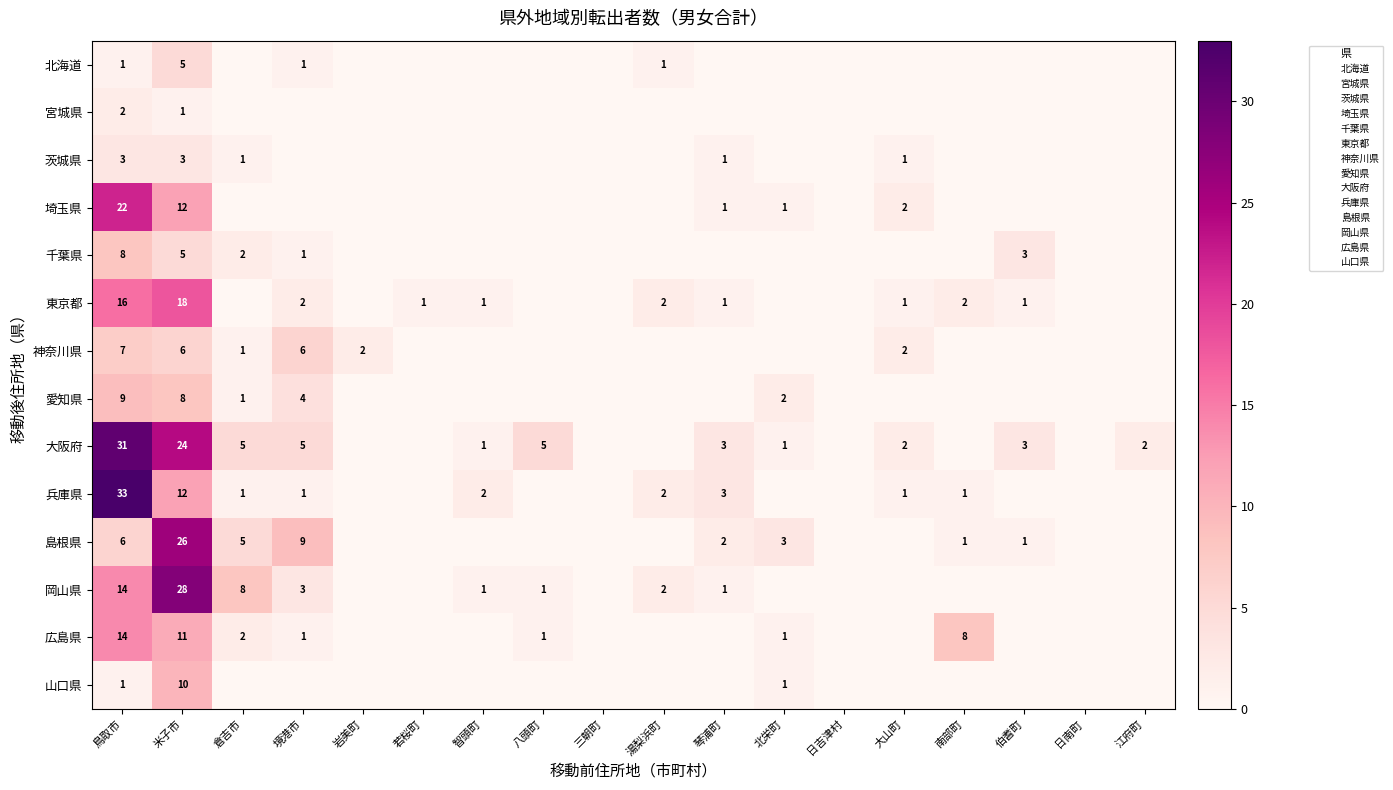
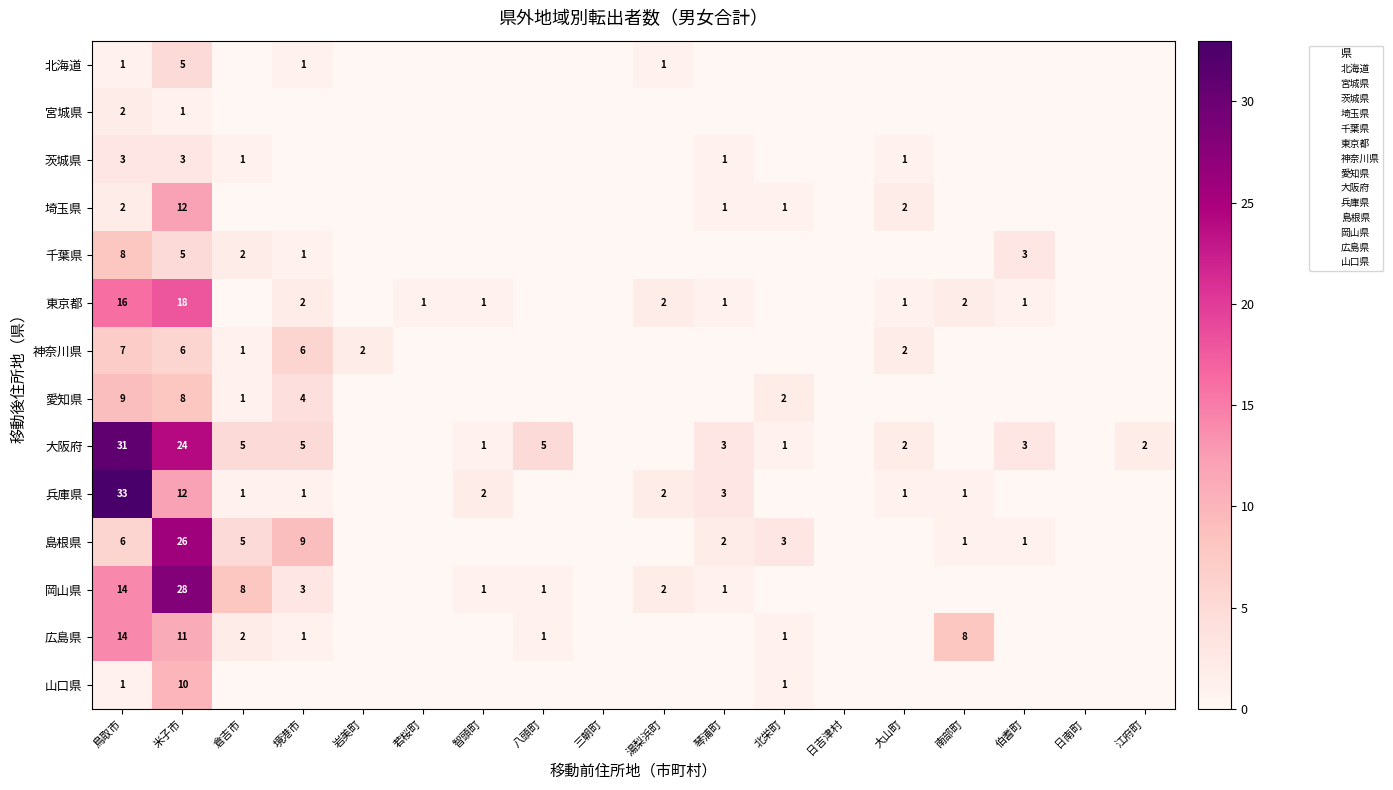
  {
    "北海道": {
      "鳥取市": 1,
      "米子市": 5,
      "境港市": 1,
      "湯梨浜町": 1
    },
    "宮城県": {
      "鳥取市": 2,
      "米子市": 1
    },
    "茨城県": {
      "鳥取市": 3,
      "米子市": 3,
      "倉吉市": 1,
      "琴浦町": 1,
      "大山町": 1
    },
    "埼玉県": {
-     "鳥取市": 22,
+     "鳥取市": 2,
      "米子市": 12,
      "琴浦町": 1,
      "北栄町": 1,
      "大山町": 2
    },
    "千葉県": {
      "鳥取市": 8,
      "米子市": 5,
      "倉吉市": 2,
      "境港市": 1,
      "伯耆町": 3
    },
    "東京都": {
      "鳥取市": 16,
      "米子市": 18,
      "境港市": 2,
      "若桜町": 1,
      "智頭町": 1,
      "湯梨浜町": 2,
      "琴浦町": 1,
      "大山町": 1,
      "南部町": 2,
      "伯耆町": 1
    },
    "神奈川県": {
      "鳥取市": 7,
      "米子市": 6,
      "倉吉市": 1,
      "境港市": 6,
      "岩美町": 2,
      "大山町": 2
    },
    "愛知県": {
      "鳥取市": 9,
      "米子市": 8,
      "倉吉市": 1,
      "境港市": 4,
      "北栄町": 2
    },
    "大阪府": {
      "鳥取市": 31,
      "米子市": 24,
      "倉吉市": 5,
      "境港市": 5,
      "智頭町": 1,
      "八頭町": 5,
      "琴浦町": 3,
      "北栄町": 1,
      "大山町": 2,
      "伯耆町": 3,
      "江府町": 2
    },
    "兵庫県": {
      "鳥取市": 33,
      "米子市": 12,
      "倉吉市": 1,
      "境港市": 1,
      "智頭町": 2,
      "湯梨浜町": 2,
      "琴浦町": 3,
      "大山町": 1,
      "南部町": 1
    },
    "島根県": {
      "鳥取市": 6,
      "米子市": 26,
      "倉吉市": 5,
      "境港市": 9,
      "琴浦町": 2,
      "北栄町": 3,
      "南部町": 1,
      "伯耆町": 1
    },
    "岡山県": {
      "鳥取市": 14,
      "米子市": 28,
      "倉吉市": 8,
      "境港市": 3,
      "智頭町": 1,
      "八頭町": 1,
      "湯梨浜町": 2,
      "琴浦町": 1
    },
    "広島県": {
      "鳥取市": 14,
      "米子市": 11,
      "倉吉市": 2,
      "境港市": 1,
      "八頭町": 1,
      "北栄町": 1,
      "南部町": 8
    },
    "山口県": {
      "鳥取市": 1,
      "米子市": 10,
      "北栄町": 1
    }
  }
